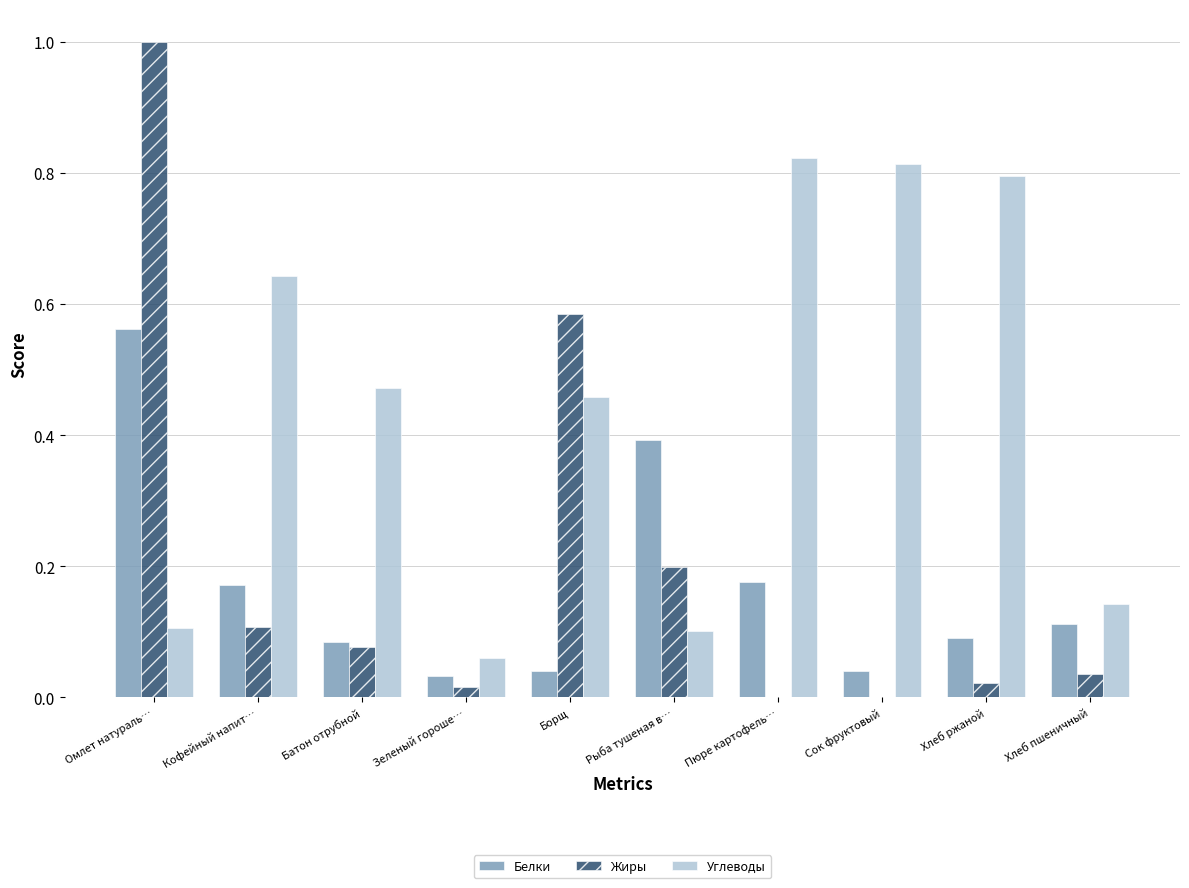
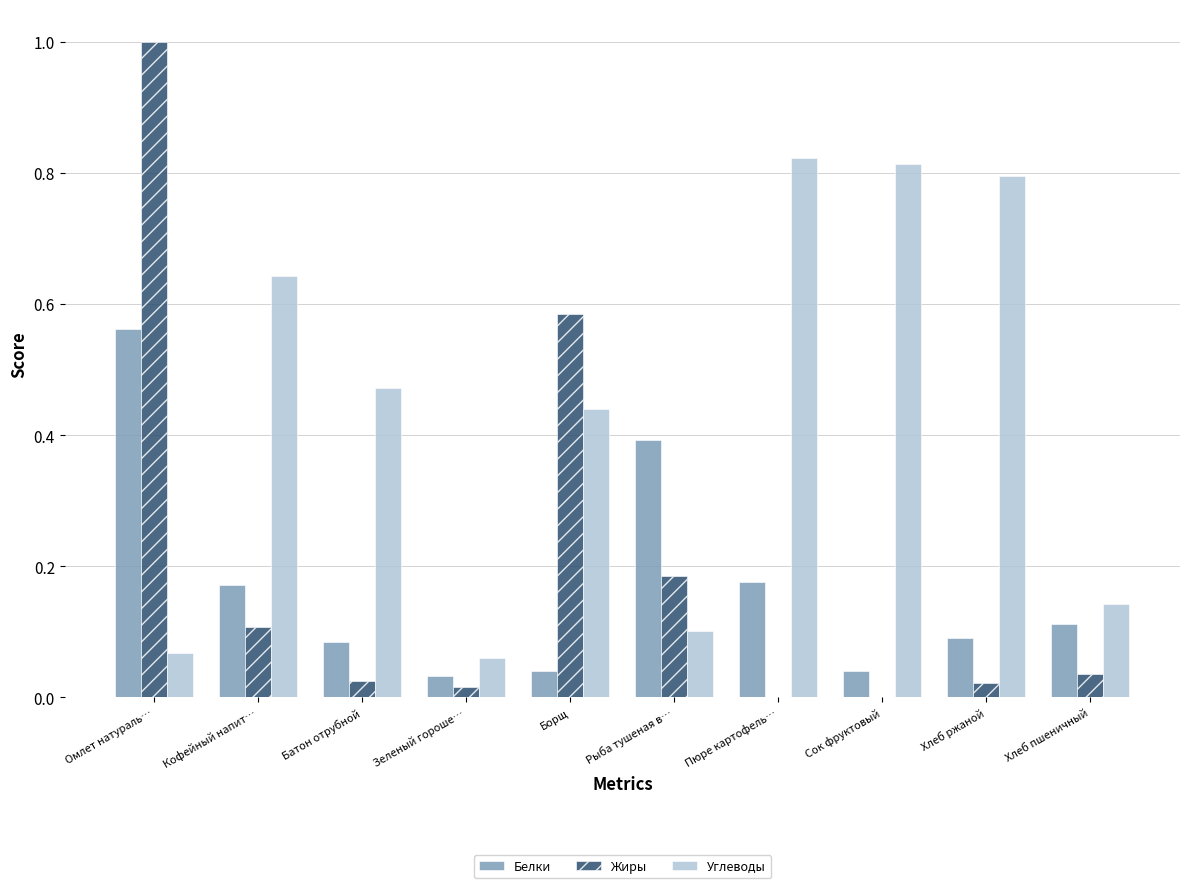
  {
    "Белки": {
      "Омлет натураль…": 0.56,
      "Кофейный напит…": 0.17,
      "Батон отрубной": 0.08,
      "Зеленый гороше…": 0.03,
      "Борщ": 0.04,
      "Рыба тушеная в…": 0.39,
      "Пюре картофель…": 0.18,
      "Сок фруктовый": 0.04,
      "Хлеб ржаной": 0.09,
      "Хлеб пшеничный": 0.11
    },
    "Жиры": {
      "Омлет натураль…": 1.00,
      "Кофейный напит…": 0.11,
-     "Батон отрубной": 0.08,
+     "Батон отрубной": 0.02,
      "Зеленый гороше…": 0.02,
      "Борщ": 0.59,
-     "Рыба тушеная в…": 0.20,
+     "Рыба тушеная в…": 0.18,
      "Сок фруктовый": 0.00,
      "Хлеб ржаной": 0.02,
      "Хлеб пшеничный": 0.04
    },
    "Углеводы": {
-     "Омлет натураль…": 0.11,
+     "Омлет натураль…": 0.07,
      "Кофейный напит…": 0.64,
      "Батон отрубной": 0.47,
      "Зеленый гороше…": 0.06,
-     "Борщ": 0.46,
+     "Борщ": 0.44,
      "Рыба тушеная в…": 0.10,
      "Пюре картофель…": 0.82,
      "Сок фруктовый": 0.81,
      "Хлеб ржаной": 0.80,
      "Хлеб пшеничный": 0.14
    }
  }
